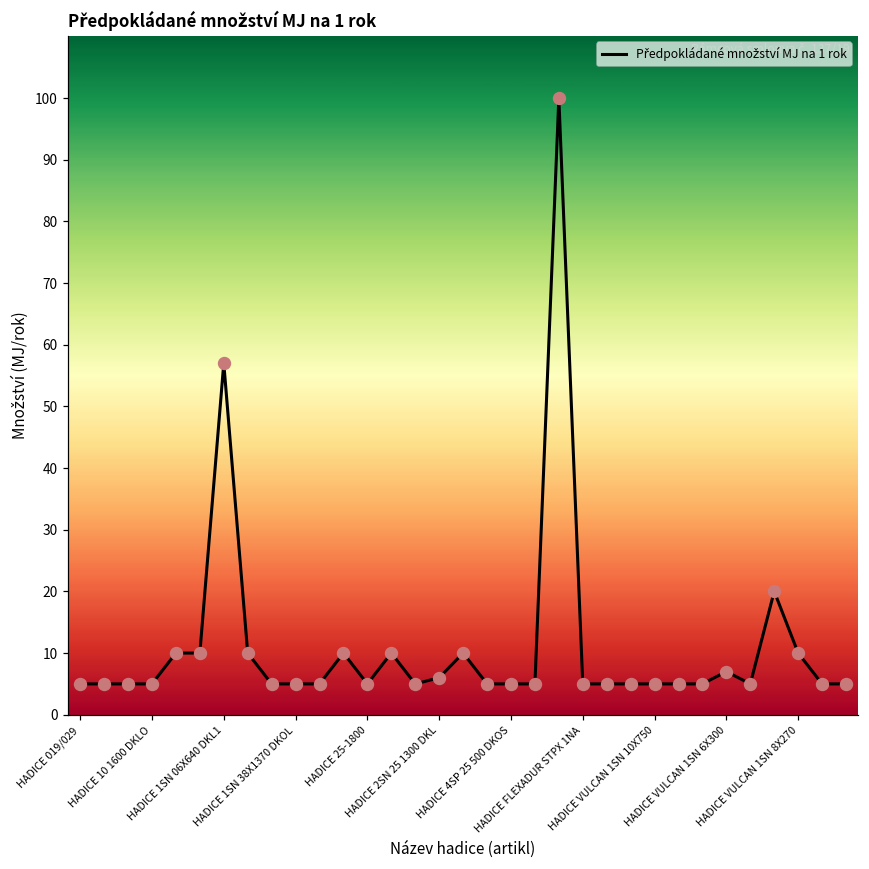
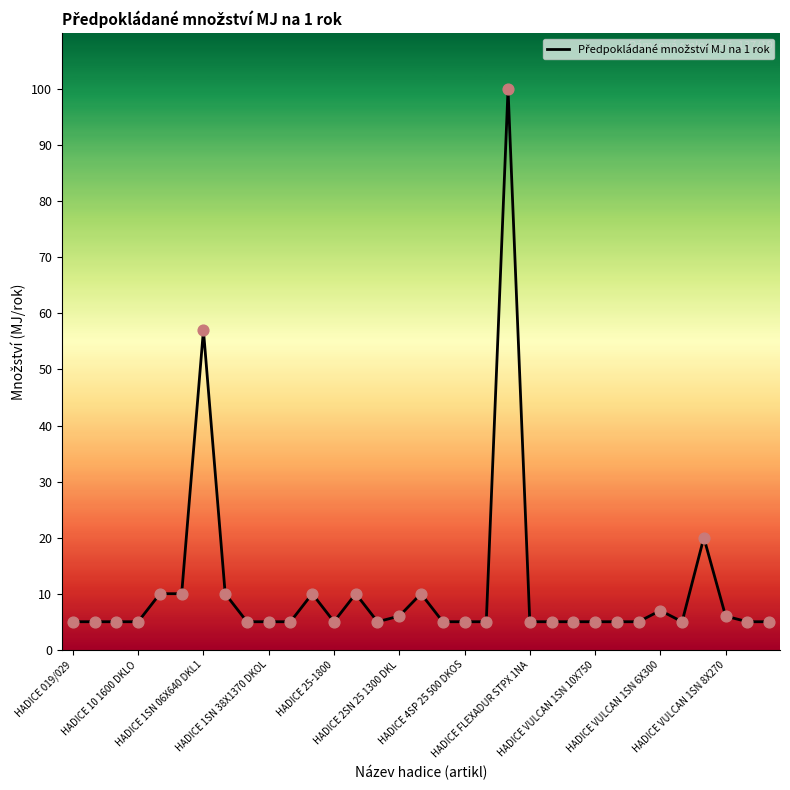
  {
    "HADICE 019/029": 5,
    "HADICE 10 1600 DKLO": 5,
    "HADICE 1SN 06X640 DKL1": 57,
    "HADICE 1SN 38X1370 DKOL": 5,
    "HADICE 25-1800": 5,
    "HADICE 2SN 25 1300 DKL": 6,
    "HADICE 4SP 25 500 DKOS": 5,
    "HADICE FLEXADUR STPX 1NA": 5,
    "HADICE VULCAN 1SN 10X750": 5,
    "HADICE VULCAN 1SN 6X300": 7,
-   "HADICE VULCAN 1SN 8X270": 10
+   "HADICE VULCAN 1SN 8X270": 6
  }
